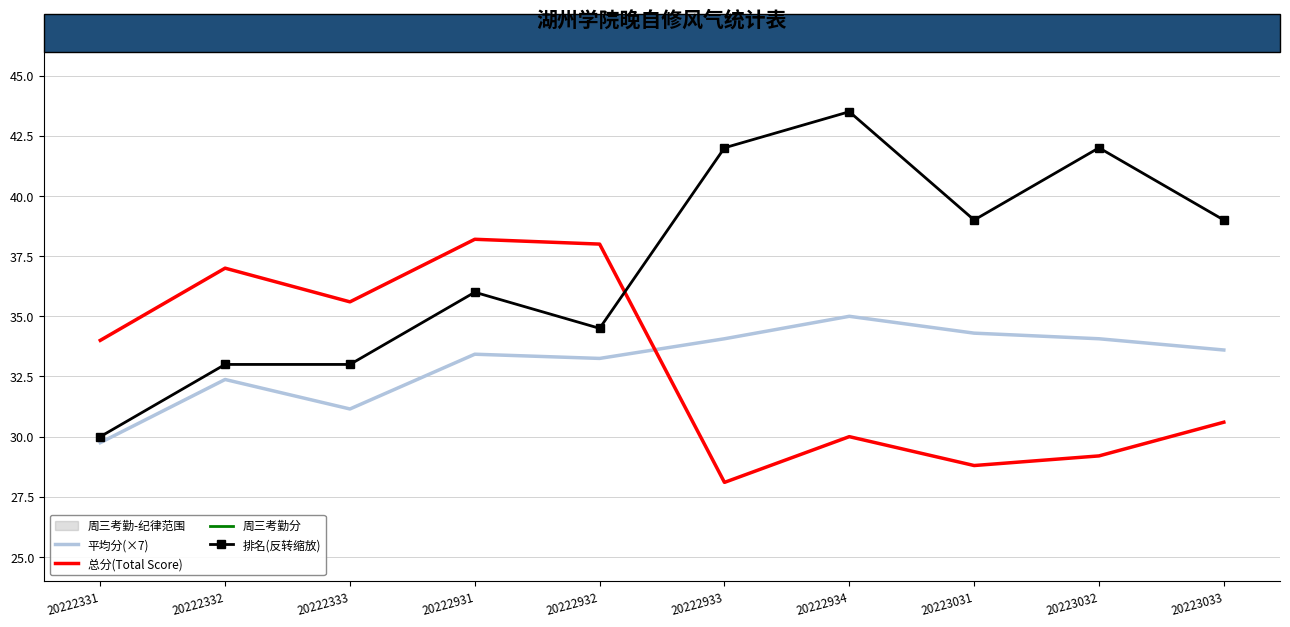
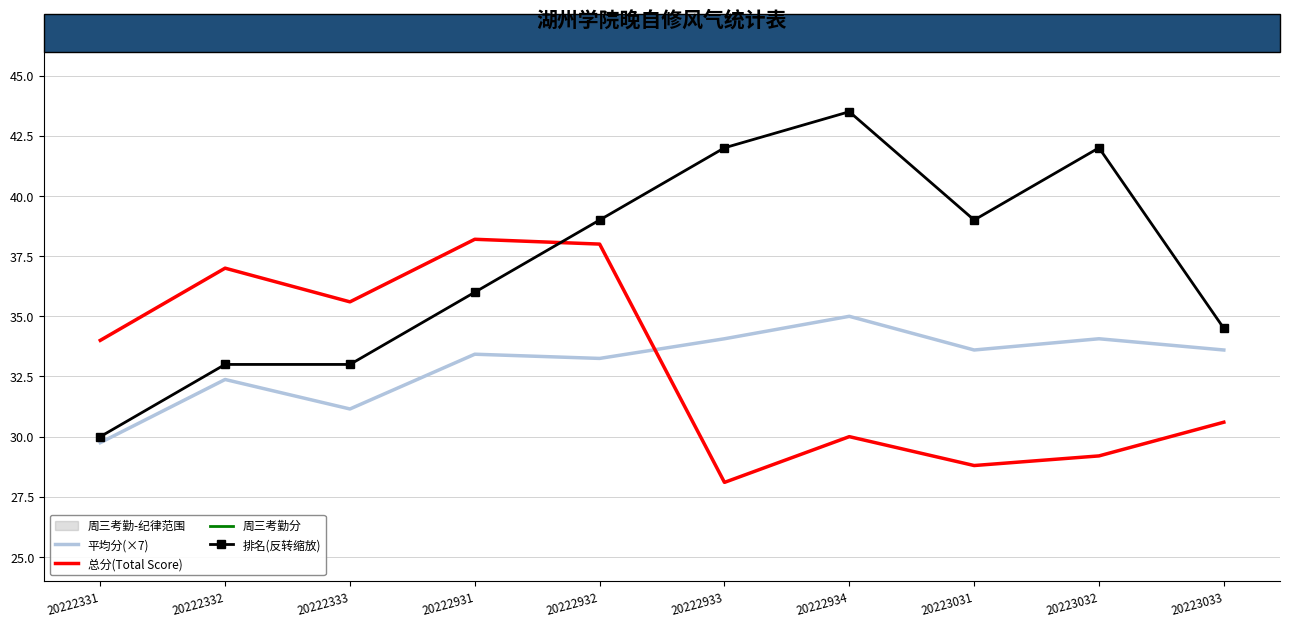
  {
    "平均分(×7)": {
      "20222331": 29.8,
      "20222332": 32.4,
      "20222333": 31.2,
      "20222931": 33.4,
      "20222932": 33.3,
      "20222933": 34.1,
      "20222934": 35.0,
-     "20223031": 34.3,
+     "20223031": 33.6,
      "20223032": 34.1,
      "20223033": 33.6
    },
    "总分(Total Score)": {
      "20222331": 34.0,
      "20222332": 37.0,
      "20222333": 35.6,
      "20222931": 38.2,
      "20222932": 38.0,
      "20222933": 28.1,
      "20222934": 30.0,
      "20223031": 28.8,
      "20223032": 29.2,
      "20223033": 30.6
    },
    "排名(反转缩放)": {
      "20222331": 30.0,
      "20222332": 33.0,
      "20222333": 33.0,
      "20222931": 36.0,
-     "20222932": 34.5,
+     "20222932": 39.0,
      "20222933": 42.0,
      "20222934": 43.5,
      "20223031": 39.0,
      "20223032": 42.0,
-     "20223033": 39.0
+     "20223033": 34.5
    }
  }
